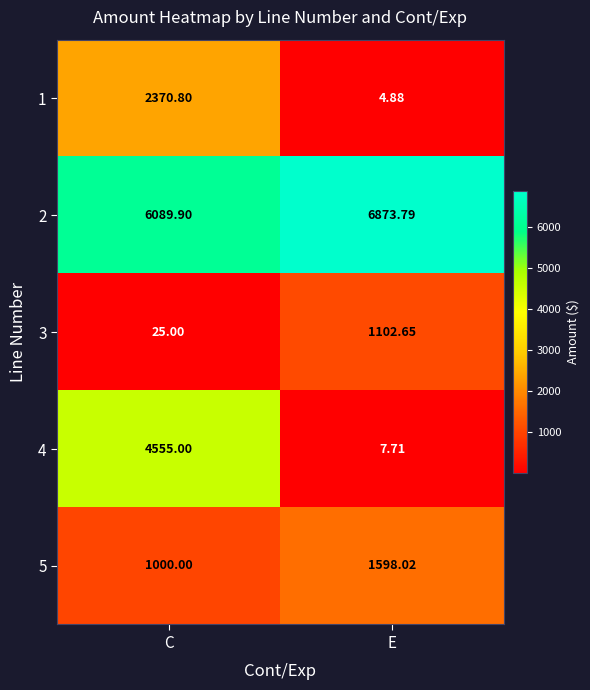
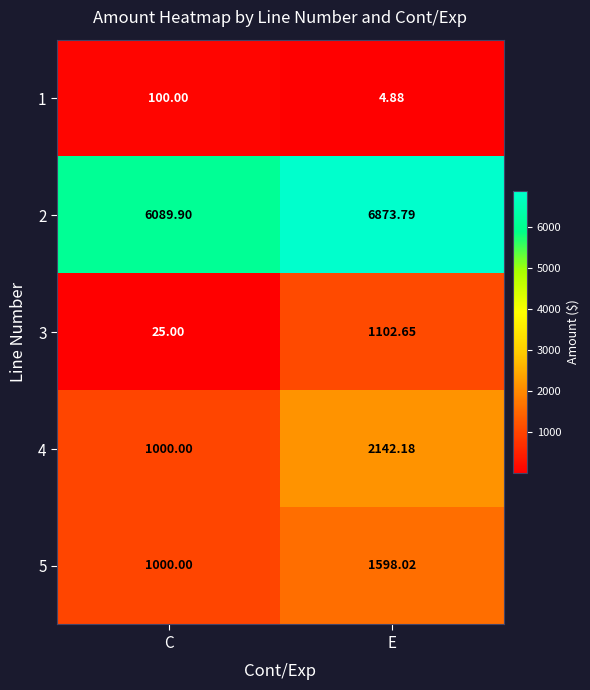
  {
    "1": {
-     "C": 2370.80,
+     "C": 100.00,
      "E": 4.88
    },
    "2": {
      "C": 6089.90,
      "E": 6873.79
    },
    "3": {
      "C": 25.00,
      "E": 1102.65
    },
    "4": {
-     "C": 4555.00,
-     "E": 7.71
+     "C": 1000.00,
+     "E": 2142.18
    },
    "5": {
      "C": 1000.00,
      "E": 1598.02
    }
  }
